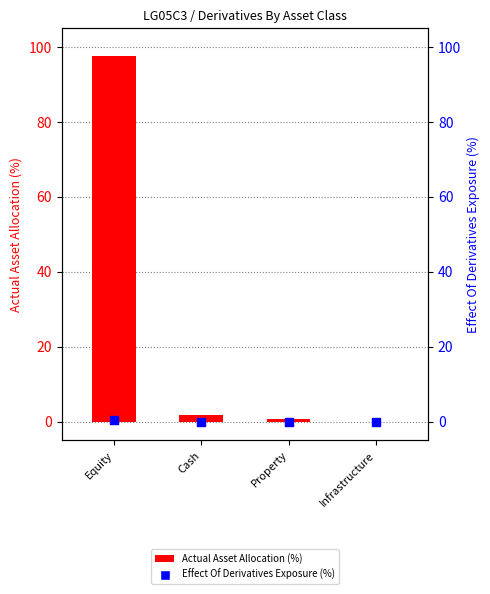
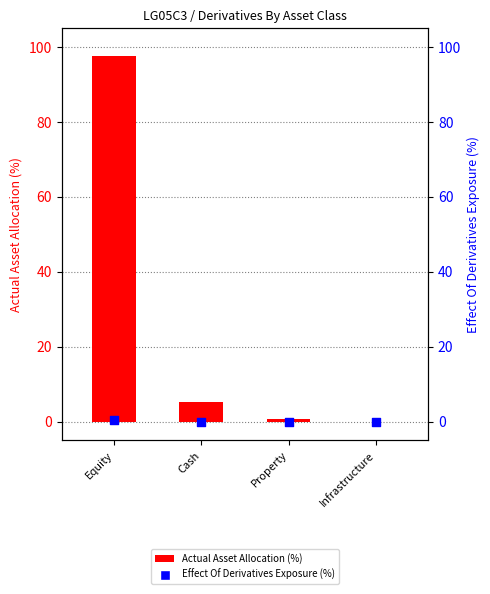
  {
    "Actual Asset Allocation (%)": {
      "Equity": 98,
-     "Cash": 2
+     "Cash": 5
    }
  }
